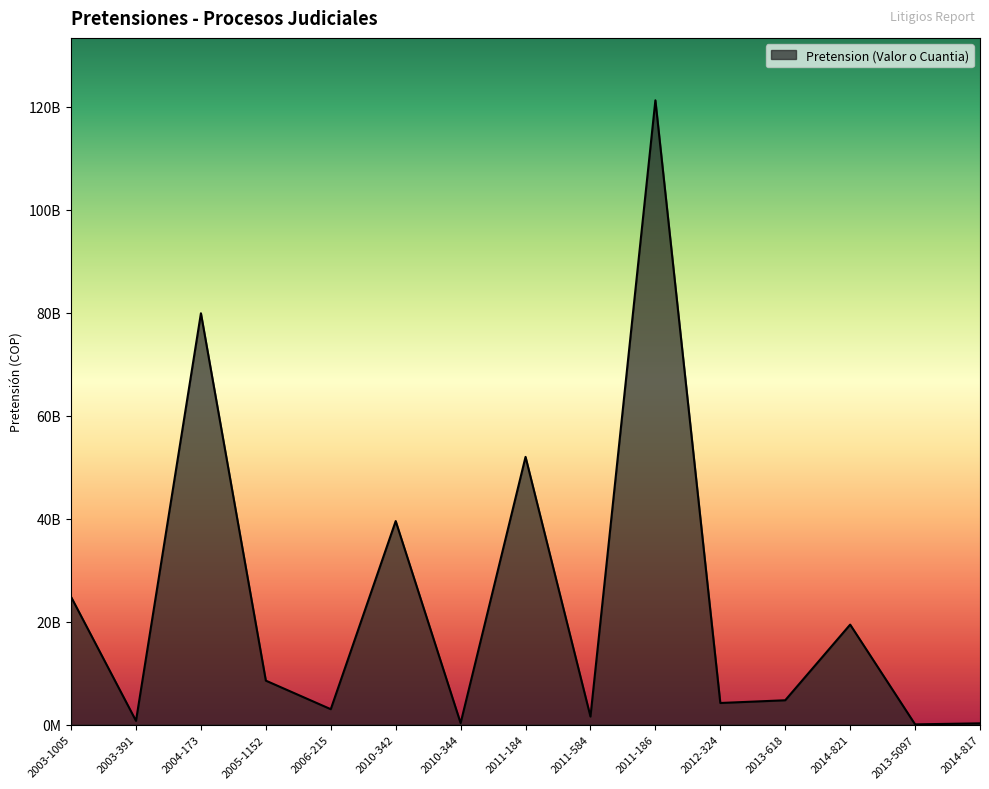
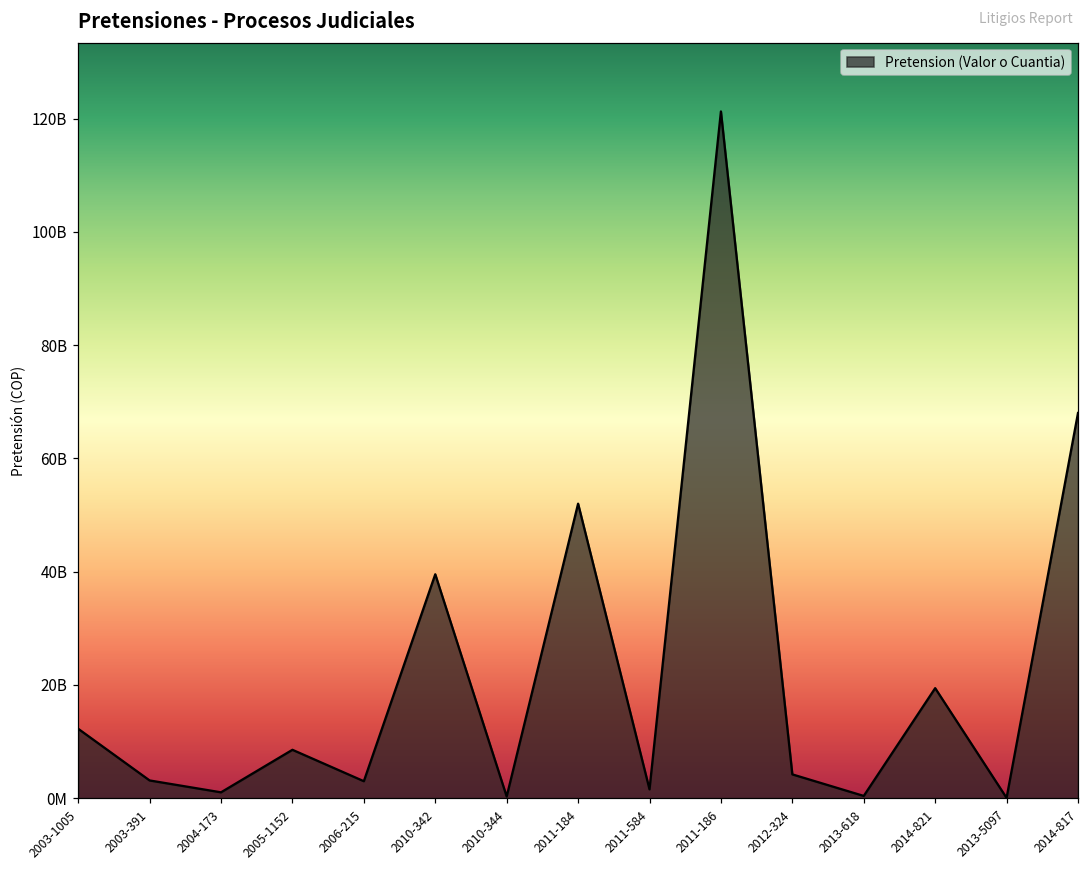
  {
-   "2003-1005": 25000000000,
-   "2003-391": 1000000000,
-   "2004-173": 80000000000,
+   "2003-1005": 12000000000,
+   "2003-391": 3000000000,
+   "2004-173": 1000000000,
    "2005-1152": 9000000000,
    "2006-215": 3000000000,
    "2010-342": 40000000000,
    "2010-344": 0,
    "2011-184": 52000000000,
    "2011-584": 2000000000,
    "2011-186": 121000000000,
    "2012-324": 4000000000,
-   "2013-618": 5000000000,
+   "2013-618": 0,
    "2014-821": 19000000000,
    "2013-5097": 0,
-   "2014-817": 0
+   "2014-817": 68000000000
  }
